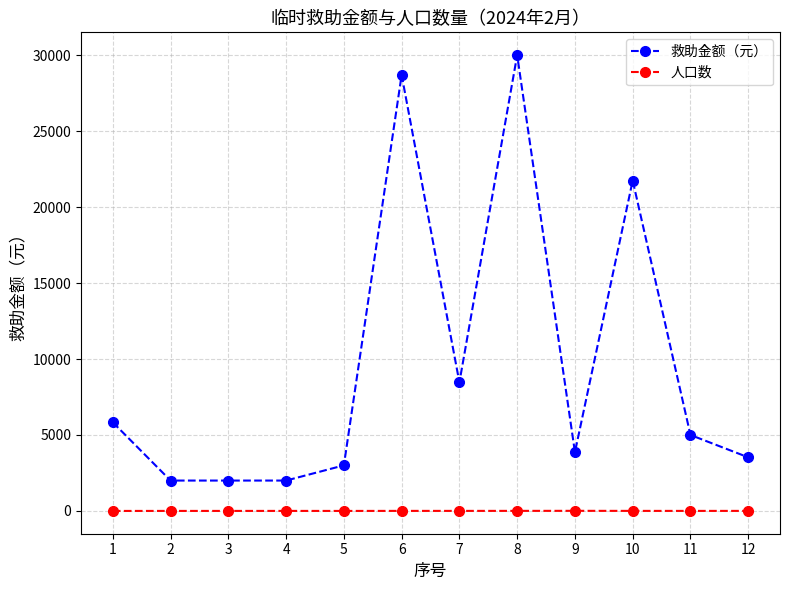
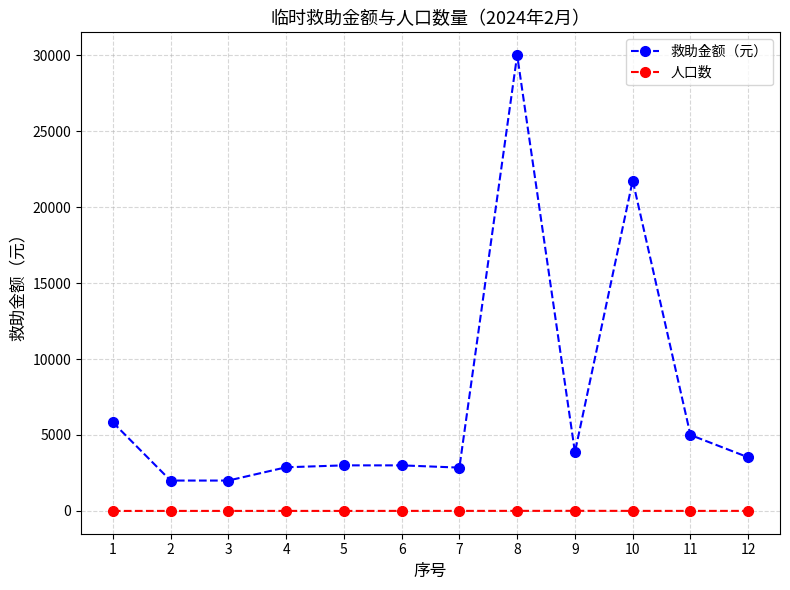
  {
    "救助金额（元）": {
      "1": 5800,
      "2": 2000,
      "3": 2000,
-     "4": 2000,
+     "4": 2900,
      "5": 3000,
-     "6": 28700,
-     "7": 8500,
+     "6": 3000,
+     "7": 2900,
      "8": 30000,
      "9": 3900,
      "10": 21700,
      "11": 5000,
      "12": 3500
    },
    "人口数": {
      "1": 0,
      "2": 0,
      "3": 0,
      "4": 0,
      "5": 0,
      "6": 0,
      "7": 0,
      "8": 0,
      "9": 0,
      "10": 0,
      "11": 0,
      "12": 0
    }
  }
